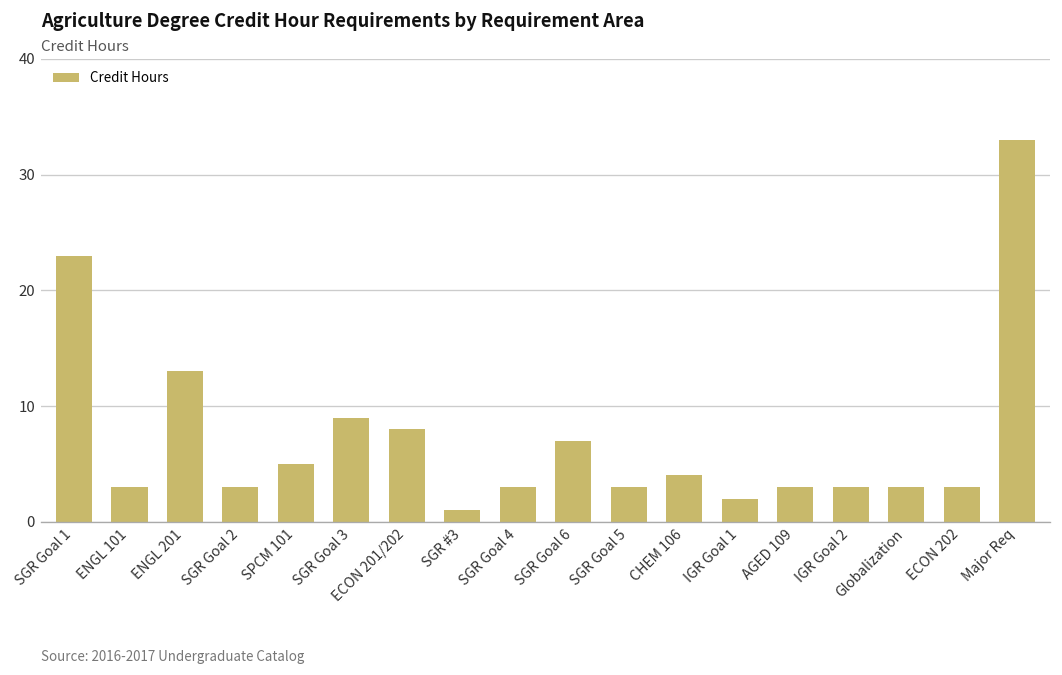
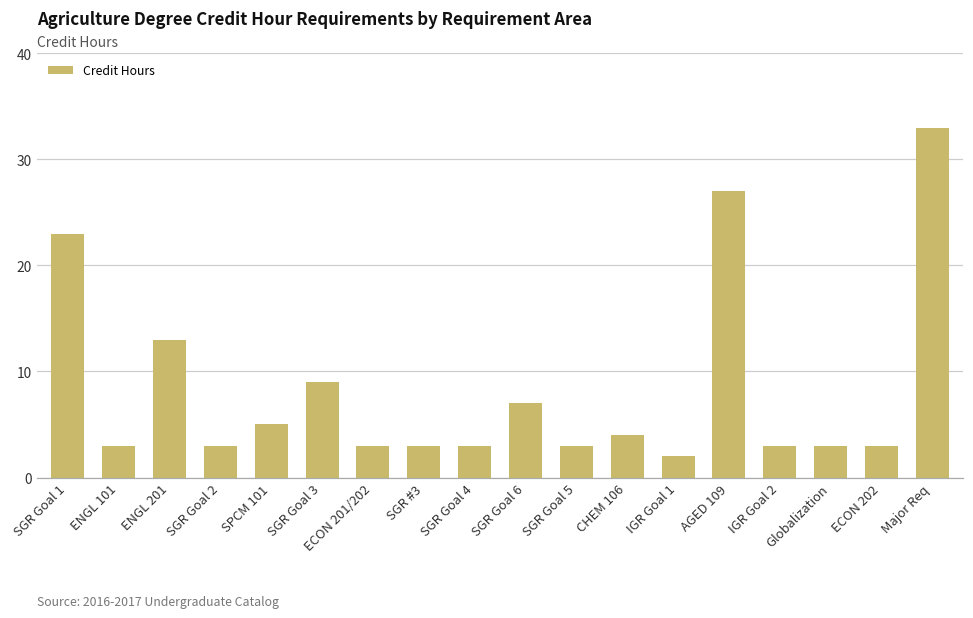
  {
    "SGR Goal 1": 23,
    "ENGL 101": 3,
    "ENGL 201": 13,
    "SGR Goal 2": 3,
    "SPCM 101": 5,
    "SGR Goal 3": 9,
-   "ECON 201/202": 8,
-   "SGR #3": 1,
+   "ECON 201/202": 3,
+   "SGR #3": 3,
    "SGR Goal 4": 3,
    "SGR Goal 6": 7,
    "SGR Goal 5": 3,
    "CHEM 106": 4,
    "IGR Goal 1": 2,
-   "AGED 109": 3,
+   "AGED 109": 27,
    "IGR Goal 2": 3,
    "Globalization": 3,
    "ECON 202": 3,
    "Major Req": 33
  }
